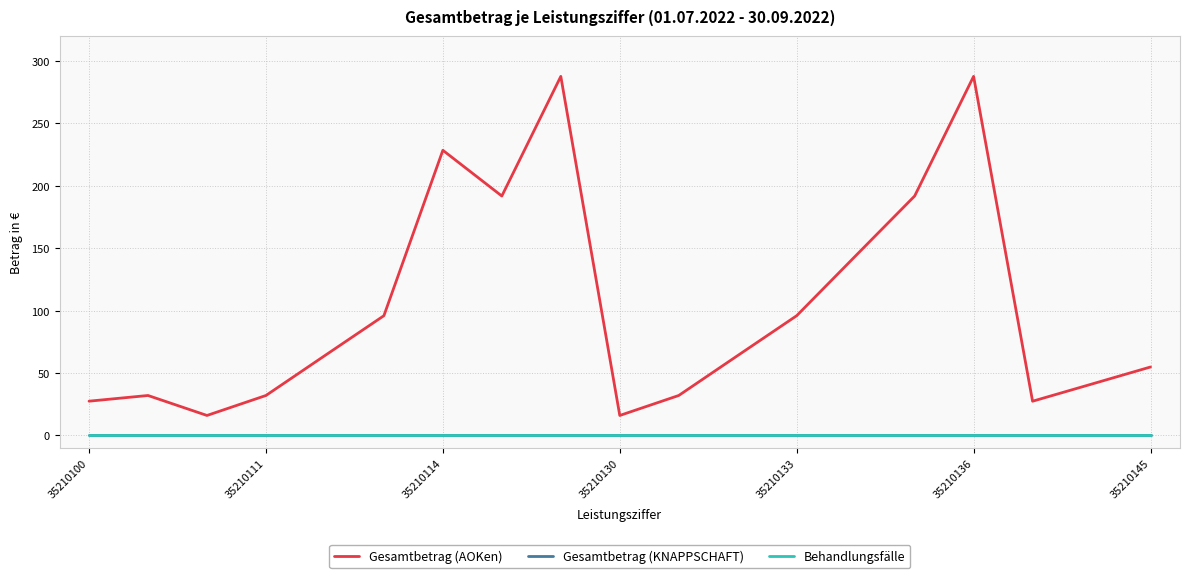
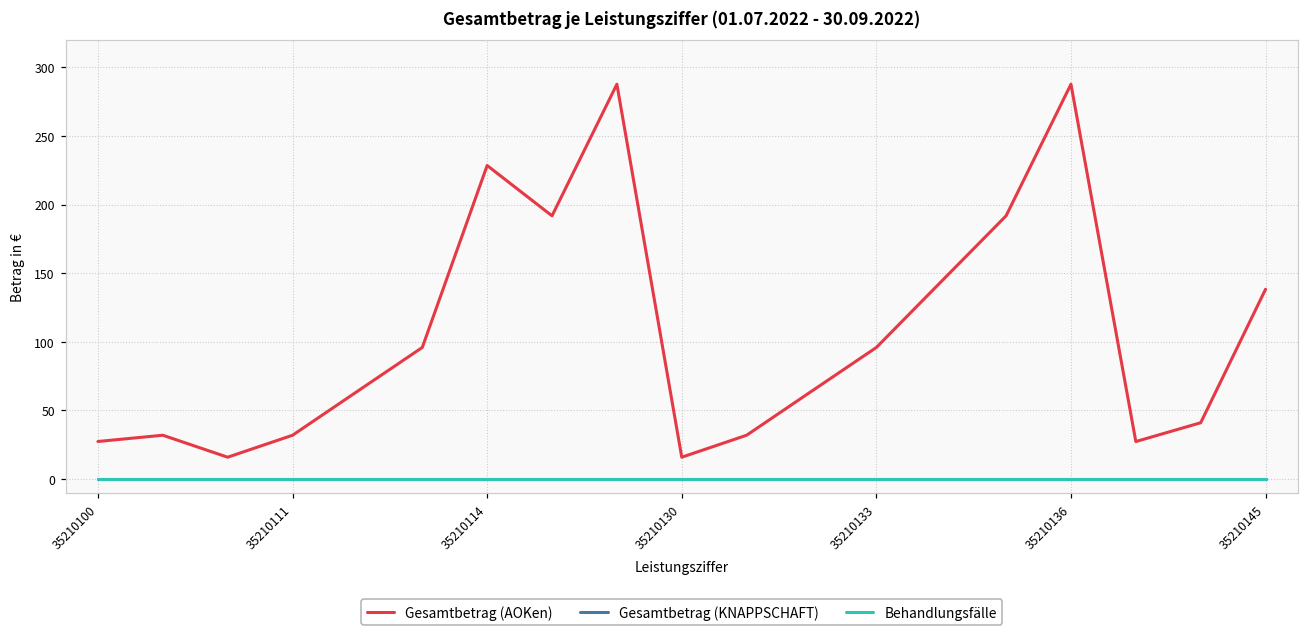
  {
    "Gesamtbetrag (AOKen)": {
      "35210100": 27,
      "35210111": 32,
      "35210114": 228,
      "35210130": 16,
      "35210133": 96,
      "35210136": 288,
-     "35210145": 55
+     "35210145": 138
    },
    "Behandlungsfälle": {
      "35210100": 0,
      "35210111": 0,
      "35210114": 0,
      "35210130": 0,
      "35210133": 0,
      "35210136": 0,
      "35210145": 0
    }
  }
